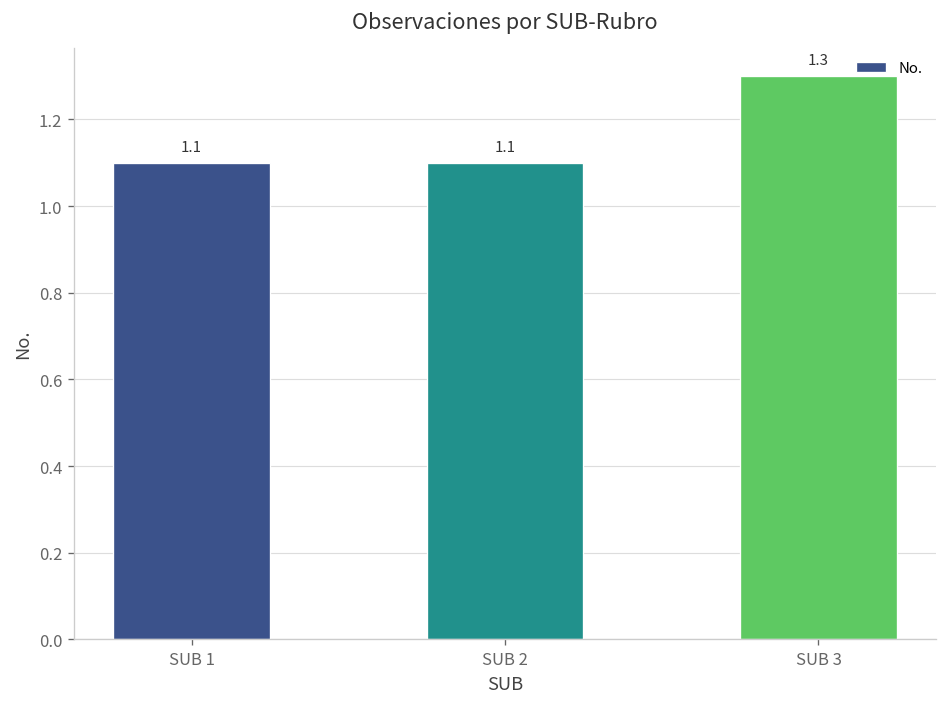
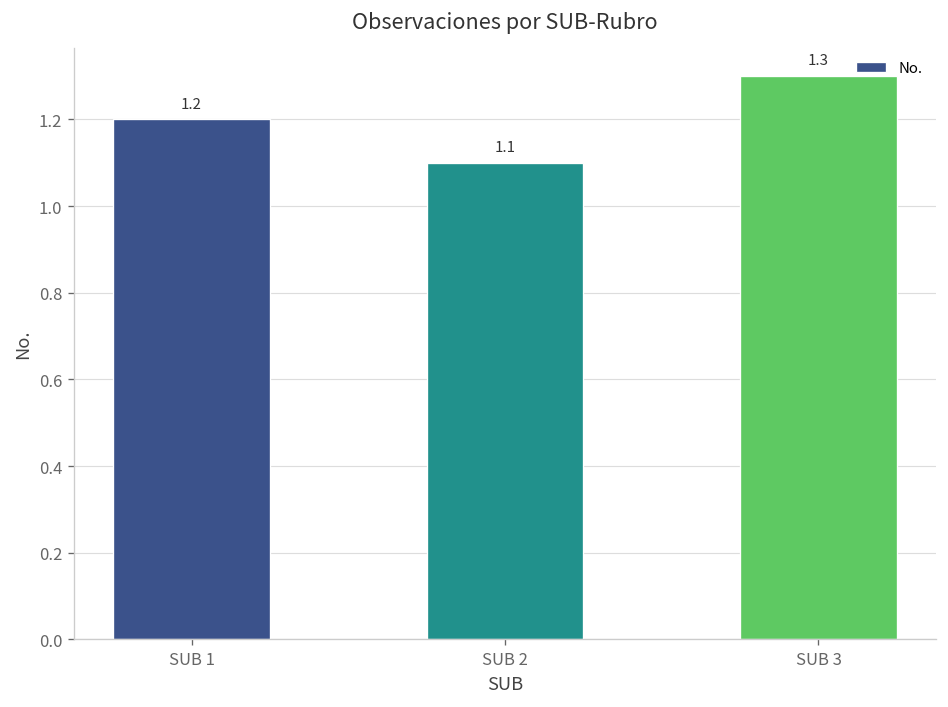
  {
-   "SUB 1": 1.1,
+   "SUB 1": 1.2,
    "SUB 2": 1.1,
    "SUB 3": 1.3
  }
